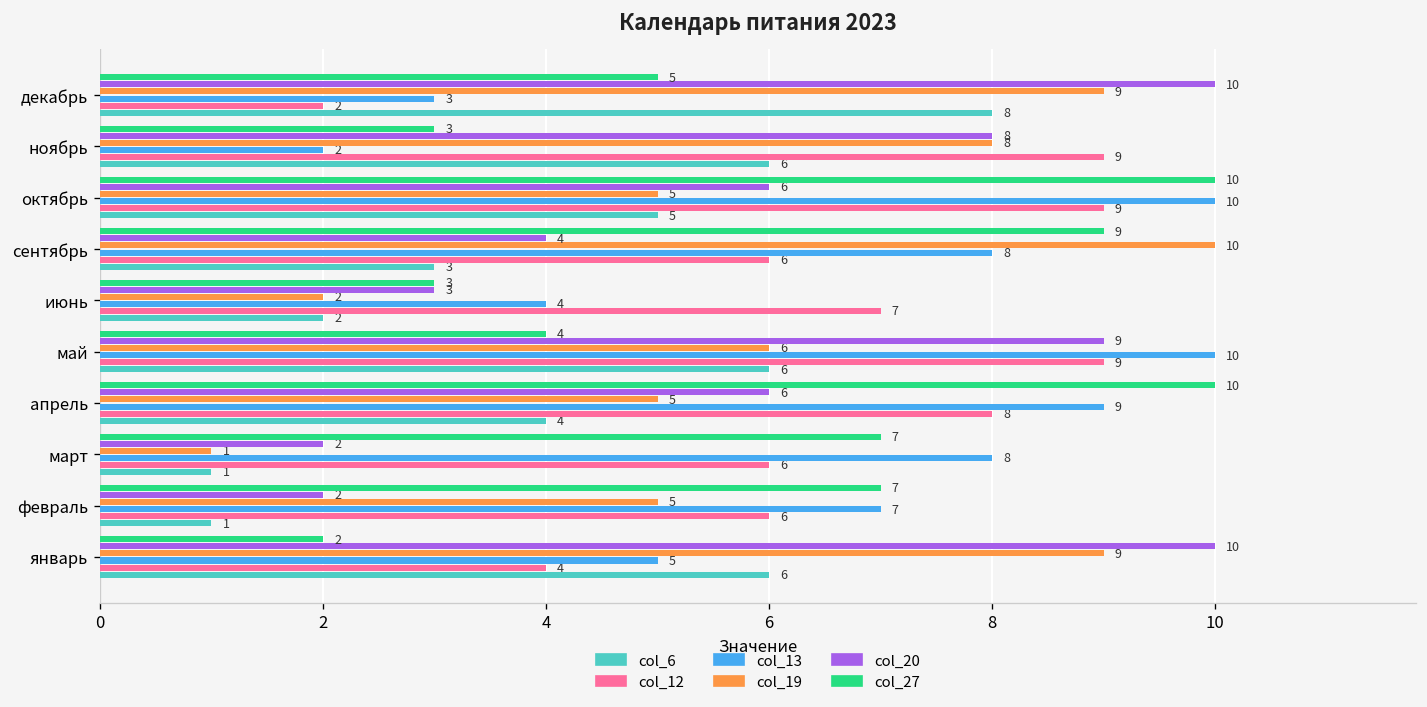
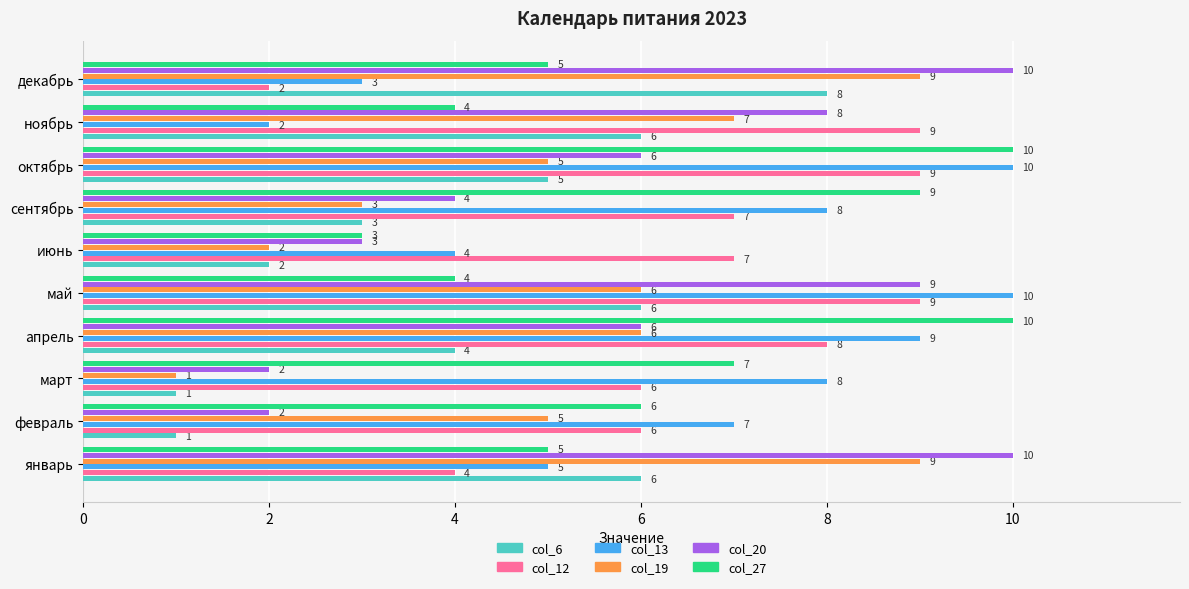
  {
    "col_12": {
      "декабрь": 2,
      "ноябрь": 9,
      "октябрь": 9,
-     "сентябрь": 6,
+     "сентябрь": 7,
      "июнь": 7,
      "май": 9,
      "апрель": 8,
      "март": 6,
      "февраль": 6,
      "январь": 4
    },
    "col_19": {
      "декабрь": 9,
-     "ноябрь": 8,
+     "ноябрь": 7,
      "октябрь": 5,
-     "сентябрь": 10,
+     "сентябрь": 3,
      "июнь": 2,
      "май": 6,
-     "апрель": 5,
+     "апрель": 6,
      "март": 1,
      "февраль": 5,
      "январь": 9
    },
    "col_20": {
      "декабрь": 10,
      "октябрь": 6,
      "сентябрь": 4,
      "май": 9,
      "апрель": 6,
      "март": 2,
      "февраль": 2,
      "январь": 10
    },
    "col_27": {
      "декабрь": 5,
-     "ноябрь": 3,
+     "ноябрь": 4,
      "октябрь": 10,
      "сентябрь": 9,
      "май": 4,
      "апрель": 10,
      "март": 7,
-     "февраль": 7,
-     "январь": 2
+     "февраль": 6,
+     "январь": 5
    }
  }
